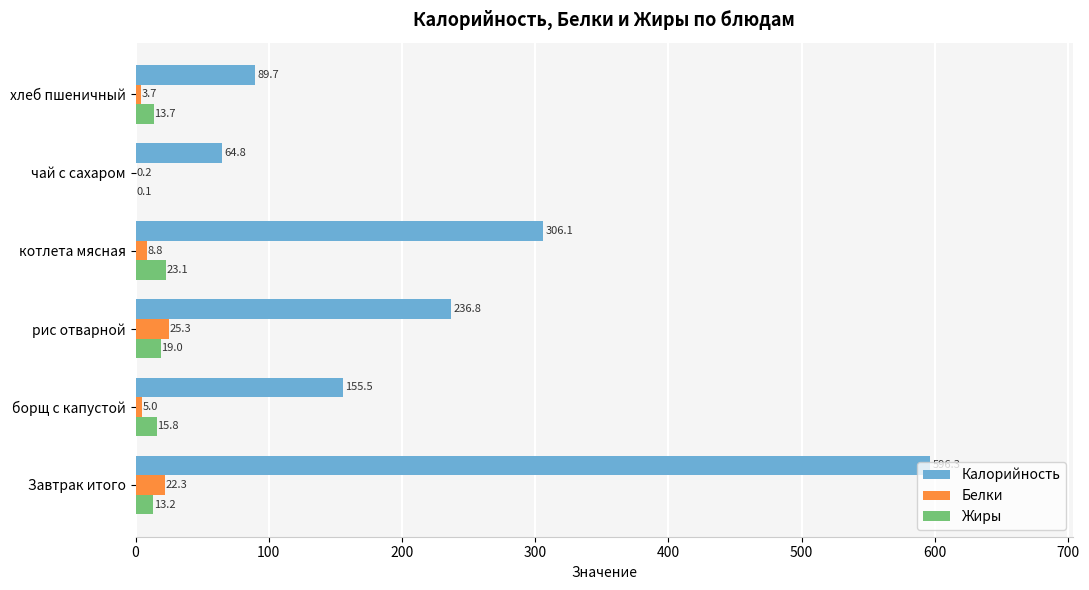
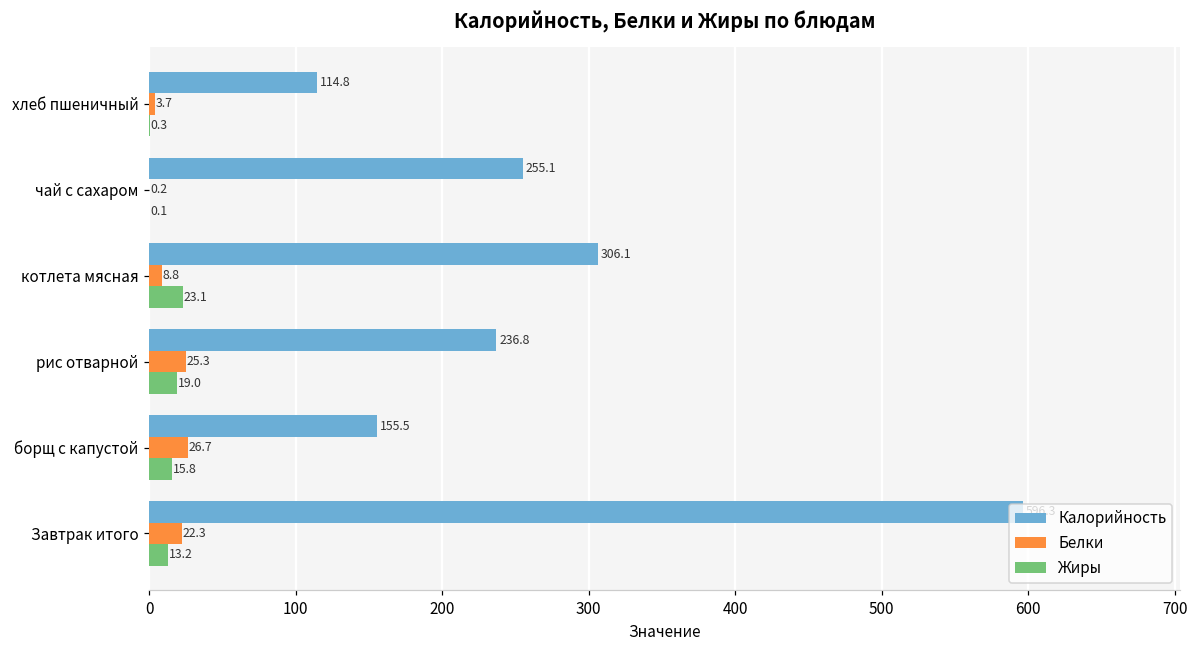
  {
    "Калорийность": {
-     "хлеб пшеничный": 89.7,
-     "чай с сахаром": 64.8,
+     "хлеб пшеничный": 114.8,
+     "чай с сахаром": 255.1,
      "котлета мясная": 306.1,
      "рис отварной": 236.8,
      "борщ с капустой": 155.5
    },
    "Белки": {
      "хлеб пшеничный": 3.7,
      "чай с сахаром": 0.2,
      "котлета мясная": 8.8,
      "рис отварной": 25.3,
-     "борщ с капустой": 5.0,
+     "борщ с капустой": 26.7,
      "Завтрак итого": 22.3
    },
    "Жиры": {
-     "хлеб пшеничный": 13.7,
+     "хлеб пшеничный": 0.3,
      "чай с сахаром": 0.1,
      "котлета мясная": 23.1,
      "рис отварной": 19.0,
      "борщ с капустой": 15.8,
      "Завтрак итого": 13.2
    }
  }
